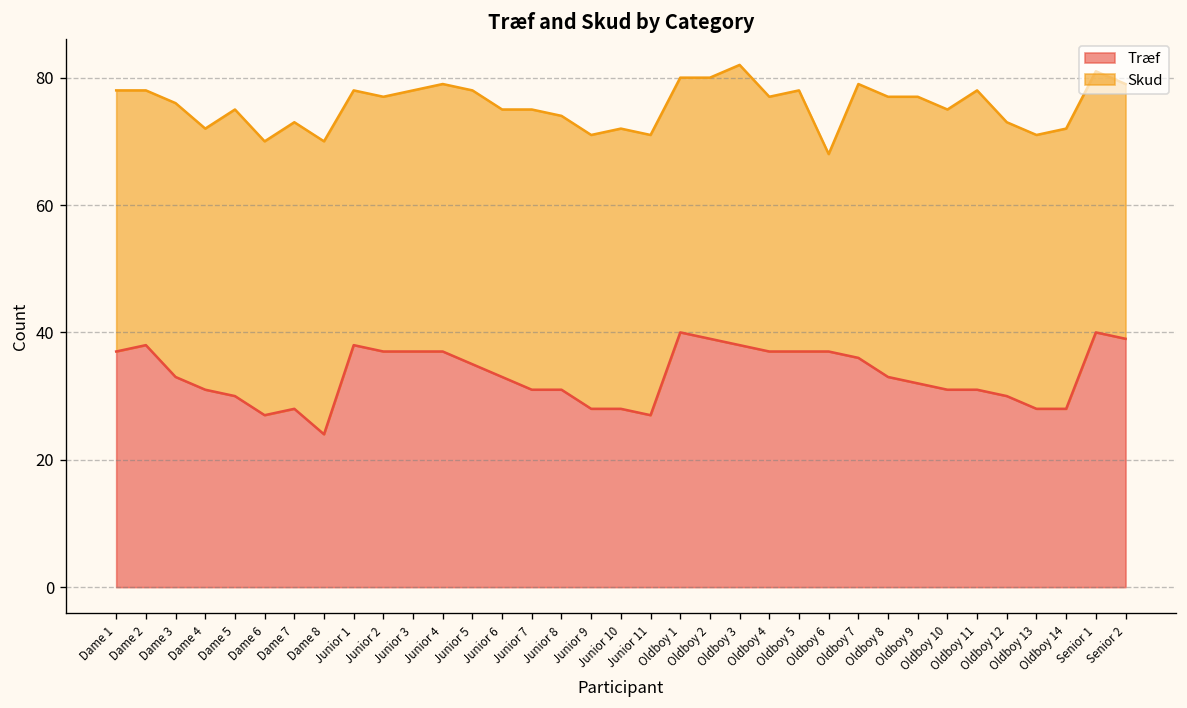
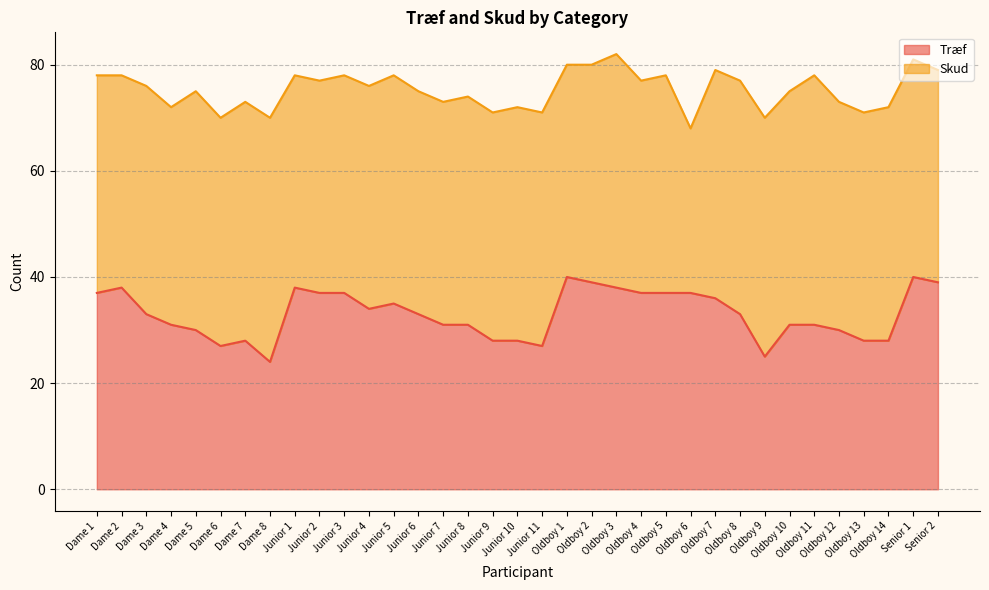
  {
    "Træf": {
      "Dame 1": 37,
      "Dame 2": 38,
      "Dame 3": 33,
      "Dame 4": 31,
      "Dame 5": 30,
      "Dame 6": 27,
      "Dame 7": 28,
      "Dame 8": 24,
      "Junior 1": 38,
      "Junior 2": 37,
      "Junior 3": 37,
-     "Junior 4": 37,
+     "Junior 4": 34,
      "Junior 5": 35,
      "Junior 6": 33,
      "Junior 7": 31,
      "Junior 8": 31,
      "Junior 9": 28,
      "Junior 10": 28,
      "Junior 11": 27,
      "Oldboy 1": 40,
      "Oldboy 2": 39,
      "Oldboy 3": 38,
      "Oldboy 4": 37,
      "Oldboy 5": 37,
      "Oldboy 6": 37,
      "Oldboy 7": 36,
      "Oldboy 8": 33,
-     "Oldboy 9": 32,
+     "Oldboy 9": 25,
      "Oldboy 10": 31,
      "Oldboy 11": 31,
      "Oldboy 12": 30,
      "Oldboy 13": 28,
      "Oldboy 14": 28,
      "Senior 1": 40,
      "Senior 2": 39
    },
    "Skud": {
      "Dame 1": 41,
      "Dame 2": 40,
      "Dame 3": 43,
      "Dame 4": 41,
      "Dame 5": 45,
      "Dame 6": 43,
      "Dame 7": 45,
      "Dame 8": 46,
      "Junior 1": 40,
      "Junior 2": 40,
      "Junior 3": 41,
      "Junior 4": 42,
      "Junior 5": 43,
      "Junior 6": 42,
-     "Junior 7": 44,
+     "Junior 7": 42,
      "Junior 8": 43,
      "Junior 9": 43,
      "Junior 10": 44,
      "Junior 11": 44,
      "Oldboy 1": 40,
      "Oldboy 2": 41,
      "Oldboy 3": 44,
      "Oldboy 4": 40,
      "Oldboy 5": 41,
      "Oldboy 6": 31,
      "Oldboy 7": 43,
      "Oldboy 8": 44,
      "Oldboy 9": 45,
      "Oldboy 10": 44,
      "Oldboy 11": 47,
      "Oldboy 12": 43,
      "Oldboy 13": 43,
      "Oldboy 14": 44
    }
  }
